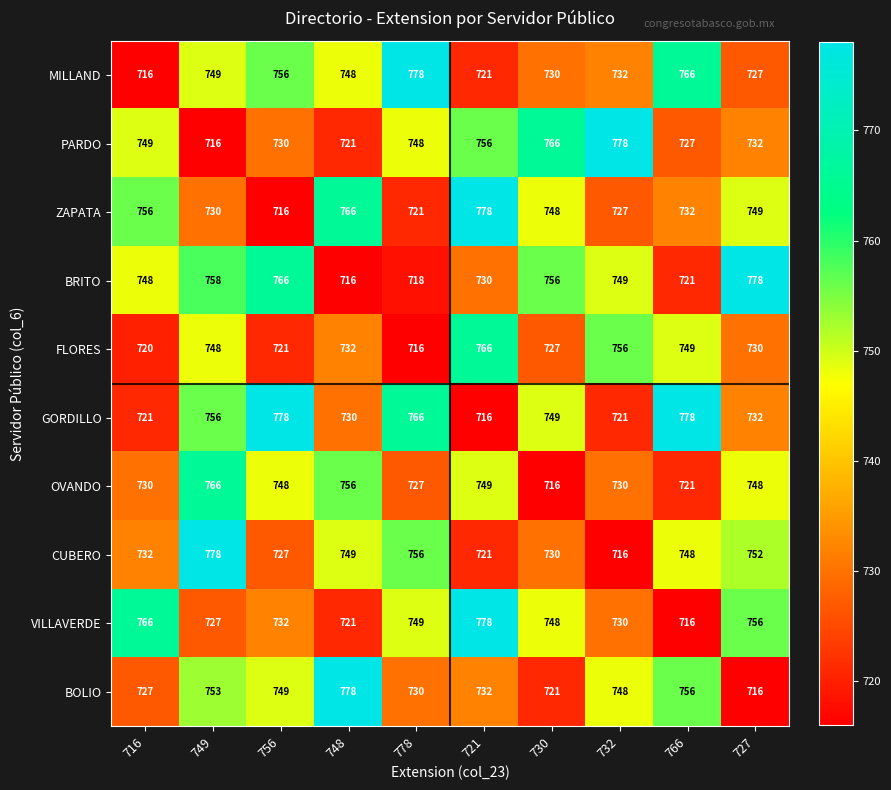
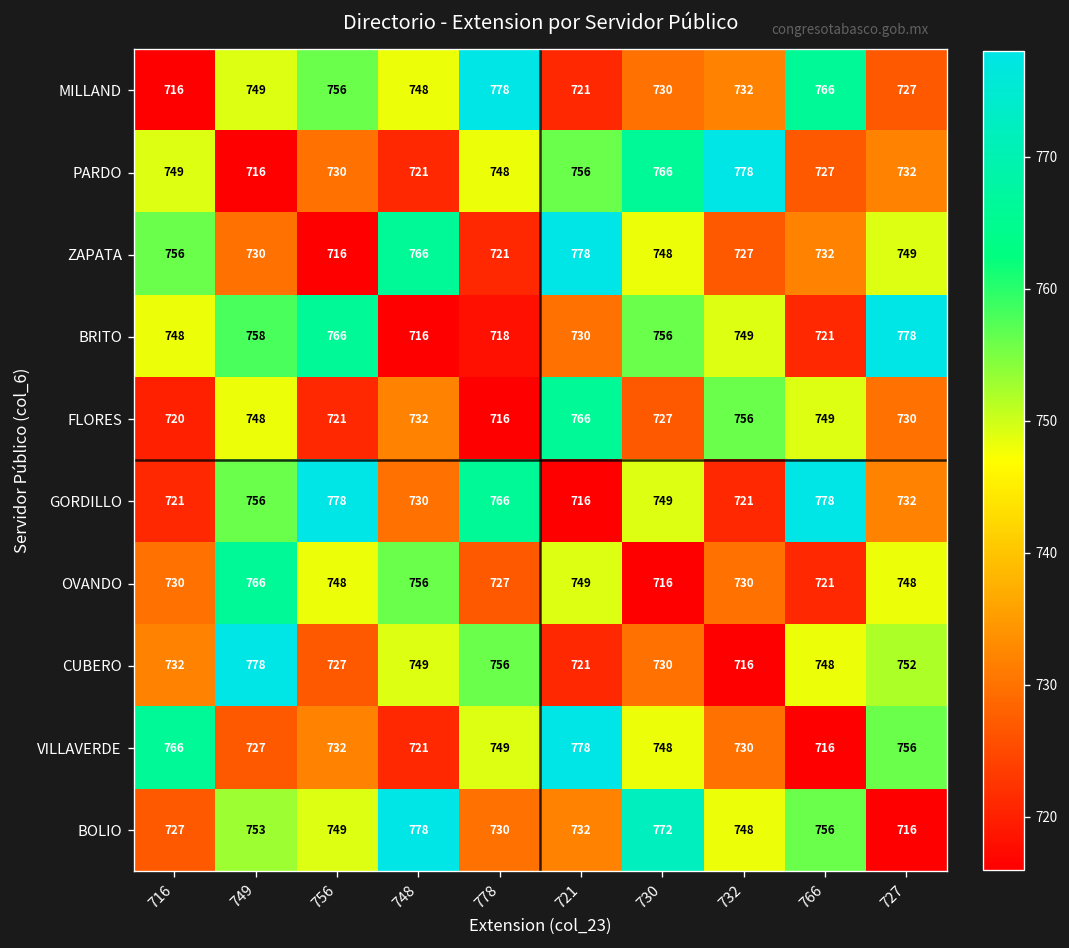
  {
    "MILLAND": {
      "716": 716,
      "749": 749,
      "756": 756,
      "748": 748,
      "778": 778,
      "721": 721,
      "730": 730,
      "732": 732,
      "766": 766,
      "727": 727
    },
    "PARDO": {
      "716": 749,
      "749": 716,
      "756": 730,
      "748": 721,
      "778": 748,
      "721": 756,
      "730": 766,
      "732": 778,
      "766": 727,
      "727": 732
    },
    "ZAPATA": {
      "716": 756,
      "749": 730,
      "756": 716,
      "748": 766,
      "778": 721,
      "721": 778,
      "730": 748,
      "732": 727,
      "766": 732,
      "727": 749
    },
    "BRITO": {
      "716": 748,
      "749": 758,
      "756": 766,
      "748": 716,
      "778": 718,
      "721": 730,
      "730": 756,
      "732": 749,
      "766": 721,
      "727": 778
    },
    "FLORES": {
      "716": 720,
      "749": 748,
      "756": 721,
      "748": 732,
      "778": 716,
      "721": 766,
      "730": 727,
      "732": 756,
      "766": 749,
      "727": 730
    },
    "GORDILLO": {
      "716": 721,
      "749": 756,
      "756": 778,
      "748": 730,
      "778": 766,
      "721": 716,
      "730": 749,
      "732": 721,
      "766": 778,
      "727": 732
    },
    "OVANDO": {
      "716": 730,
      "749": 766,
      "756": 748,
      "748": 756,
      "778": 727,
      "721": 749,
      "730": 716,
      "732": 730,
      "766": 721,
      "727": 748
    },
    "CUBERO": {
      "716": 732,
      "749": 778,
      "756": 727,
      "748": 749,
      "778": 756,
      "721": 721,
      "730": 730,
      "732": 716,
      "766": 748,
      "727": 752
    },
    "VILLAVERDE": {
      "716": 766,
      "749": 727,
      "756": 732,
      "748": 721,
      "778": 749,
      "721": 778,
      "730": 748,
      "732": 730,
      "766": 716,
      "727": 756
    },
    "BOLIO": {
      "716": 727,
      "749": 753,
      "756": 749,
      "748": 778,
      "778": 730,
      "721": 732,
-     "730": 721,
+     "730": 772,
      "732": 748,
      "766": 756,
      "727": 716
    }
  }
